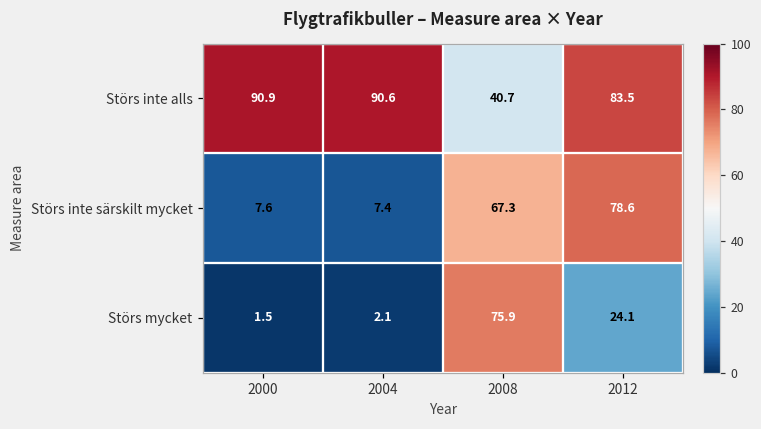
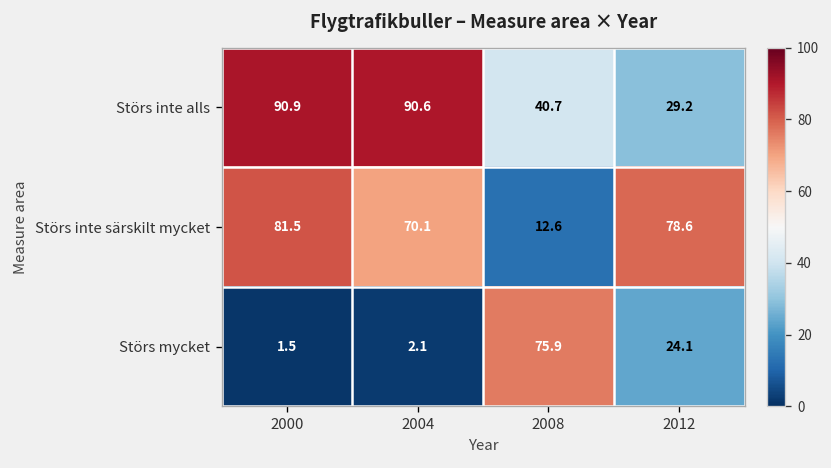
  {
    "Störs inte alls": {
      "2000": 90.9,
      "2004": 90.6,
      "2008": 40.7,
-     "2012": 83.5
+     "2012": 29.2
    },
    "Störs inte särskilt mycket": {
-     "2000": 7.6,
-     "2004": 7.4,
-     "2008": 67.3,
+     "2000": 81.5,
+     "2004": 70.1,
+     "2008": 12.6,
      "2012": 78.6
    },
    "Störs mycket": {
      "2000": 1.5,
      "2004": 2.1,
      "2008": 75.9,
      "2012": 24.1
    }
  }
